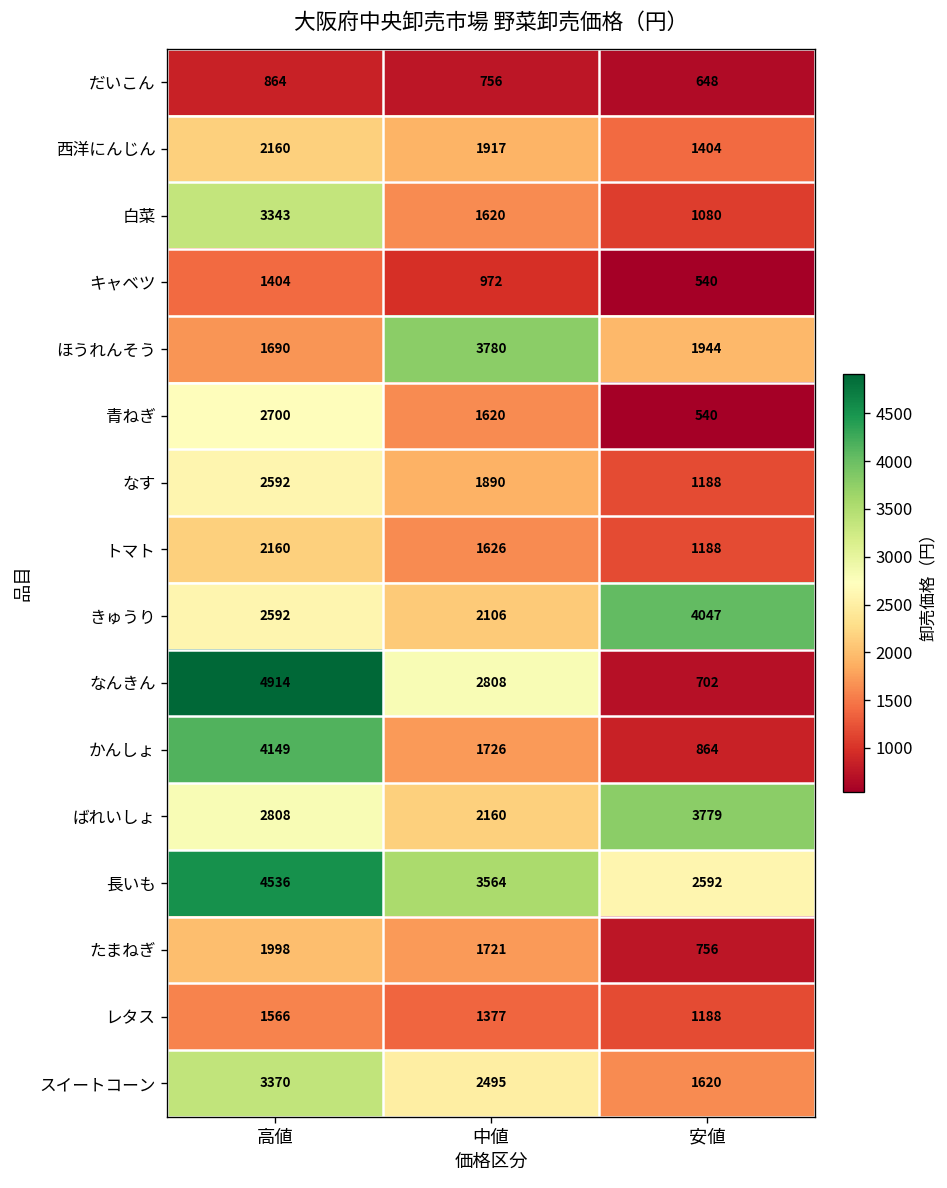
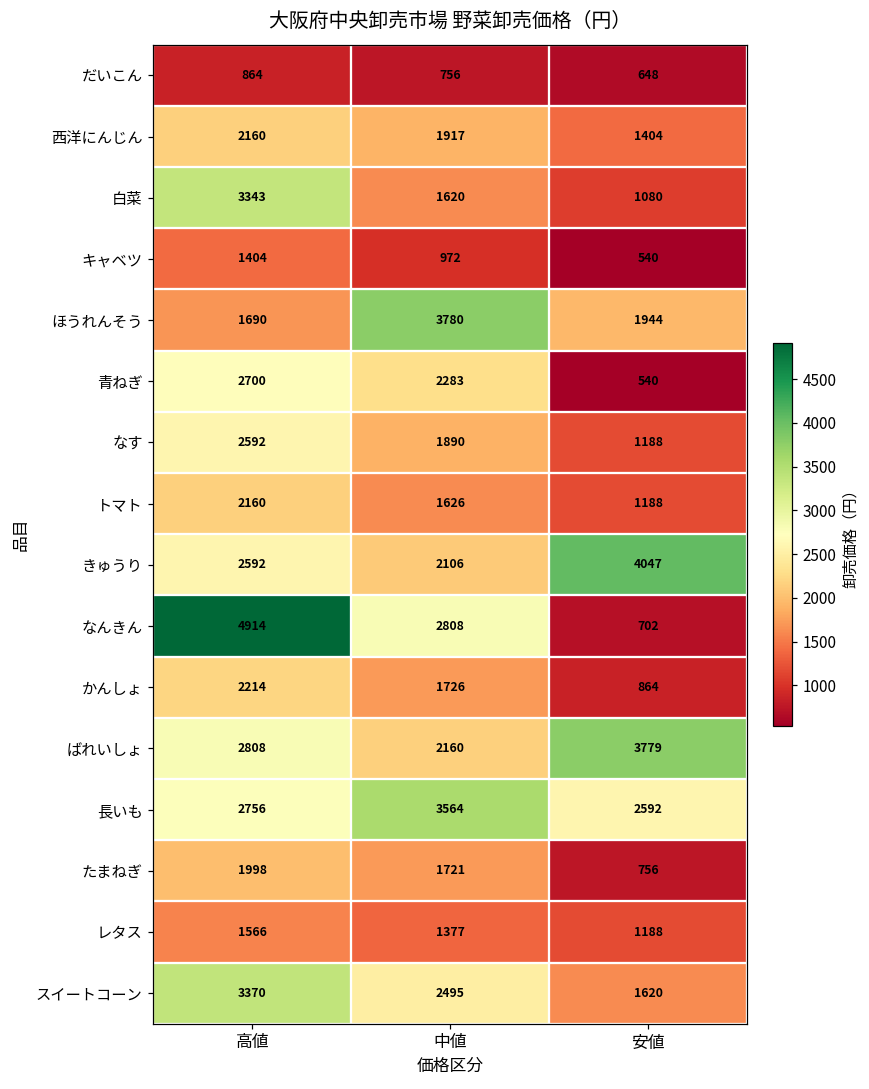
  {
    "だいこん": {
      "高値": 864,
      "中値": 756,
      "安値": 648
    },
    "西洋にんじん": {
      "高値": 2160,
      "中値": 1917,
      "安値": 1404
    },
    "白菜": {
      "高値": 3343,
      "中値": 1620,
      "安値": 1080
    },
    "キャベツ": {
      "高値": 1404,
      "中値": 972,
      "安値": 540
    },
    "ほうれんそう": {
      "高値": 1690,
      "中値": 3780,
      "安値": 1944
    },
    "青ねぎ": {
      "高値": 2700,
-     "中値": 1620,
+     "中値": 2283,
      "安値": 540
    },
    "なす": {
      "高値": 2592,
      "中値": 1890,
      "安値": 1188
    },
    "トマト": {
      "高値": 2160,
      "中値": 1626,
      "安値": 1188
    },
    "きゅうり": {
      "高値": 2592,
      "中値": 2106,
      "安値": 4047
    },
    "なんきん": {
      "高値": 4914,
      "中値": 2808,
      "安値": 702
    },
    "かんしょ": {
-     "高値": 4149,
+     "高値": 2214,
      "中値": 1726,
      "安値": 864
    },
    "ばれいしょ": {
      "高値": 2808,
      "中値": 2160,
      "安値": 3779
    },
    "長いも": {
-     "高値": 4536,
+     "高値": 2756,
      "中値": 3564,
      "安値": 2592
    },
    "たまねぎ": {
      "高値": 1998,
      "中値": 1721,
      "安値": 756
    },
    "レタス": {
      "高値": 1566,
      "中値": 1377,
      "安値": 1188
    },
    "スイートコーン": {
      "高値": 3370,
      "中値": 2495,
      "安値": 1620
    }
  }
